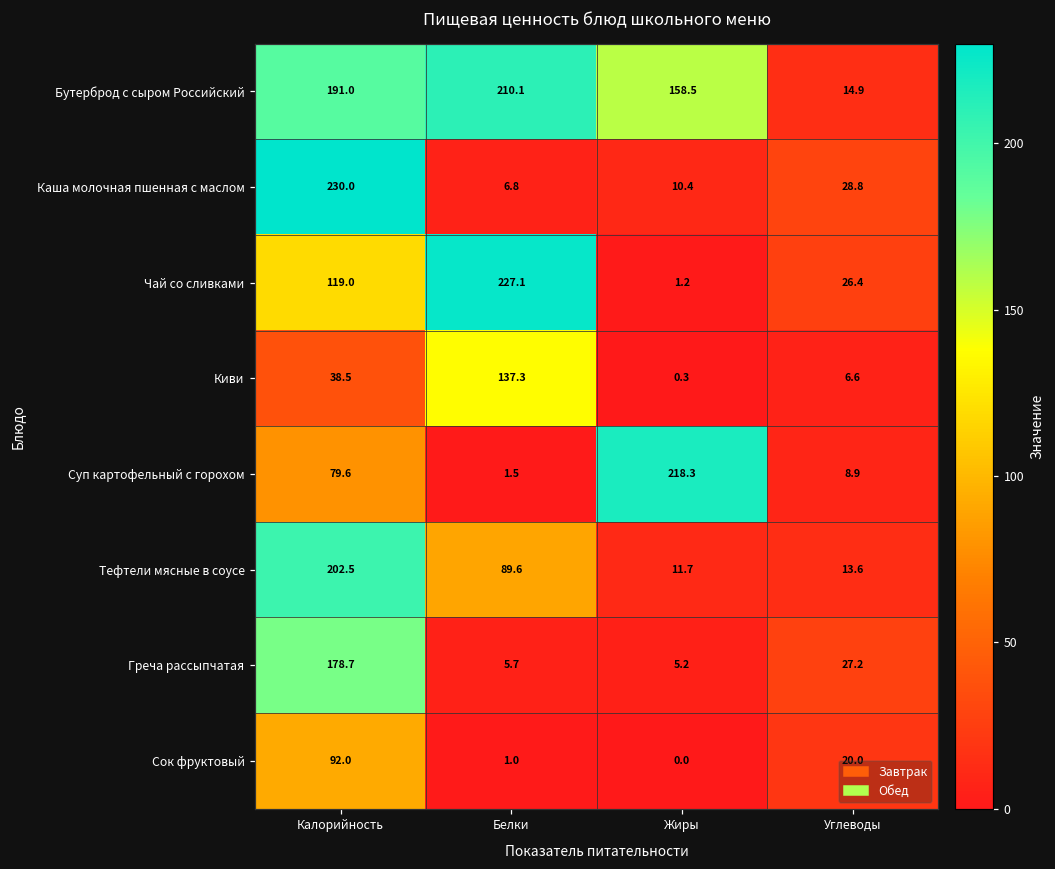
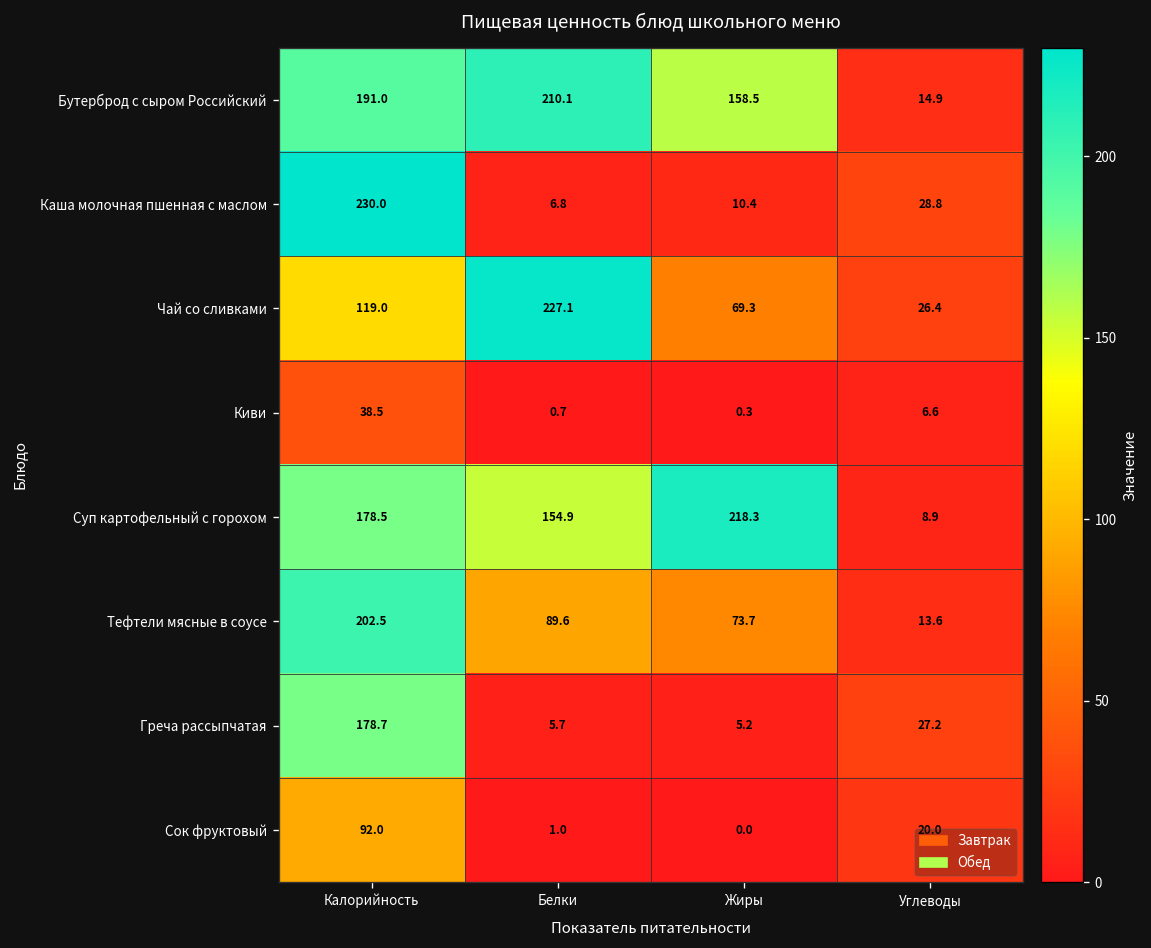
  {
    "Бутерброд с сыром Российский": {
      "Калорийность": 191.0,
      "Белки": 210.1,
      "Жиры": 158.5,
      "Углеводы": 14.9
    },
    "Каша молочная пшенная с маслом": {
      "Калорийность": 230.0,
      "Белки": 6.8,
      "Жиры": 10.4,
      "Углеводы": 28.8
    },
    "Чай со сливками": {
      "Калорийность": 119.0,
      "Белки": 227.1,
-     "Жиры": 1.2,
+     "Жиры": 69.3,
      "Углеводы": 26.4
    },
    "Киви": {
      "Калорийность": 38.5,
-     "Белки": 137.3,
+     "Белки": 0.7,
      "Жиры": 0.3,
      "Углеводы": 6.6
    },
    "Суп картофельный с горохом": {
-     "Калорийность": 79.6,
-     "Белки": 1.5,
+     "Калорийность": 178.5,
+     "Белки": 154.9,
      "Жиры": 218.3,
      "Углеводы": 8.9
    },
    "Тефтели мясные в соусе": {
      "Калорийность": 202.5,
      "Белки": 89.6,
-     "Жиры": 11.7,
+     "Жиры": 73.7,
      "Углеводы": 13.6
    },
    "Греча рассыпчатая": {
      "Калорийность": 178.7,
      "Белки": 5.7,
      "Жиры": 5.2,
      "Углеводы": 27.2
    },
    "Сок фруктовый": {
      "Калорийность": 92.0,
      "Белки": 1.0,
      "Жиры": 0.0
    }
  }
